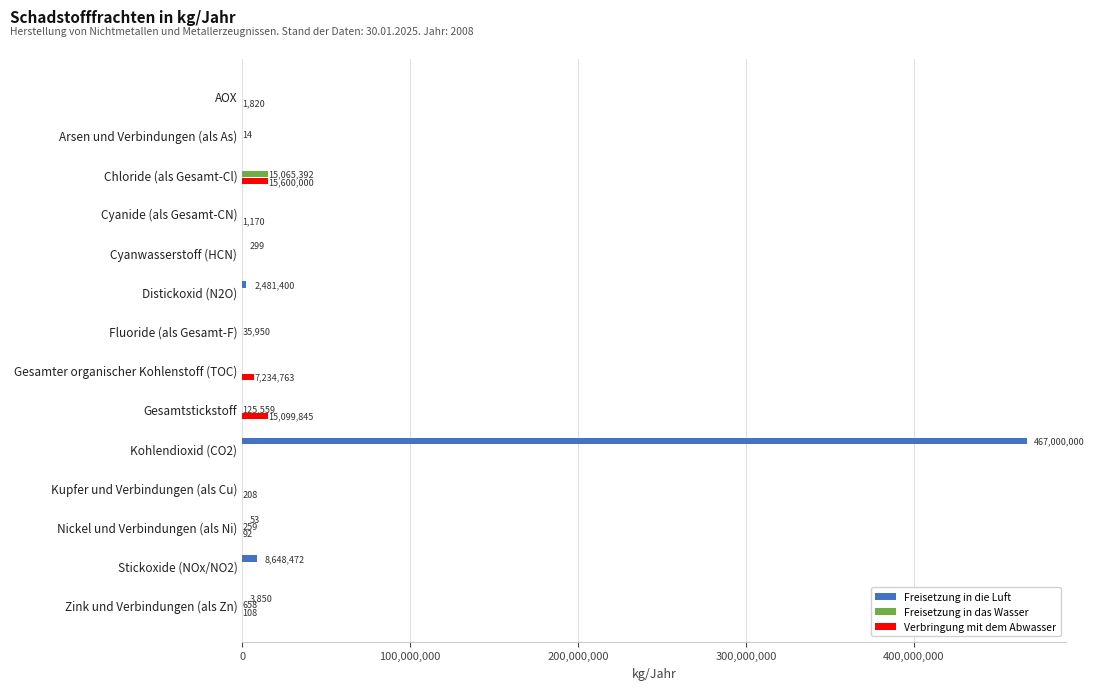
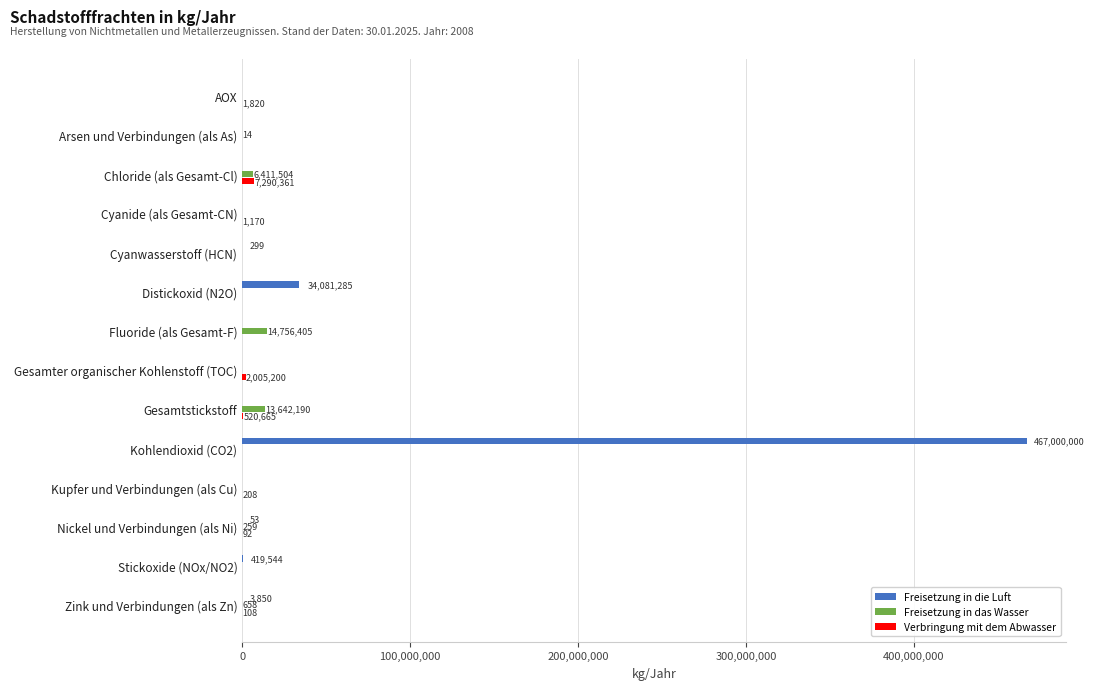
  {
    "Freisetzung in die Luft": {
      "Cyanwasserstoff (HCN)": "299",
-     "Distickoxid (N2O)": "2,481,400",
+     "Distickoxid (N2O)": "34,081,285",
      "Kohlendioxid (CO2)": "467,000,000",
      "Nickel und Verbindungen (als Ni)": "53",
-     "Stickoxide (NOx/NO2)": "8,648,472",
+     "Stickoxide (NOx/NO2)": "419,544",
      "Zink und Verbindungen (als Zn)": "3,850"
    },
    "Freisetzung in das Wasser": {
      "Arsen und Verbindungen (als As)": "14",
-     "Chloride (als Gesamt-Cl)": "15,065,392",
-     "Fluoride (als Gesamt-F)": "35,950",
-     "Gesamtstickstoff": "125,559",
+     "Chloride (als Gesamt-Cl)": "6,411,504",
+     "Fluoride (als Gesamt-F)": "14,756,405",
+     "Gesamtstickstoff": "13,642,190",
      "Nickel und Verbindungen (als Ni)": "259"
    },
    "Verbringung mit dem Abwasser": {
      "AOX": "1,820",
-     "Chloride (als Gesamt-Cl)": "15,600,000",
+     "Chloride (als Gesamt-Cl)": "7,290,361",
      "Cyanide (als Gesamt-CN)": "1,170",
-     "Gesamter organischer Kohlenstoff (TOC)": "7,234,763",
-     "Gesamtstickstoff": "15,099,845",
+     "Gesamter organischer Kohlenstoff (TOC)": "2,005,200",
+     "Gesamtstickstoff": "520,665",
      "Kupfer und Verbindungen (als Cu)": "208"
    }
  }
